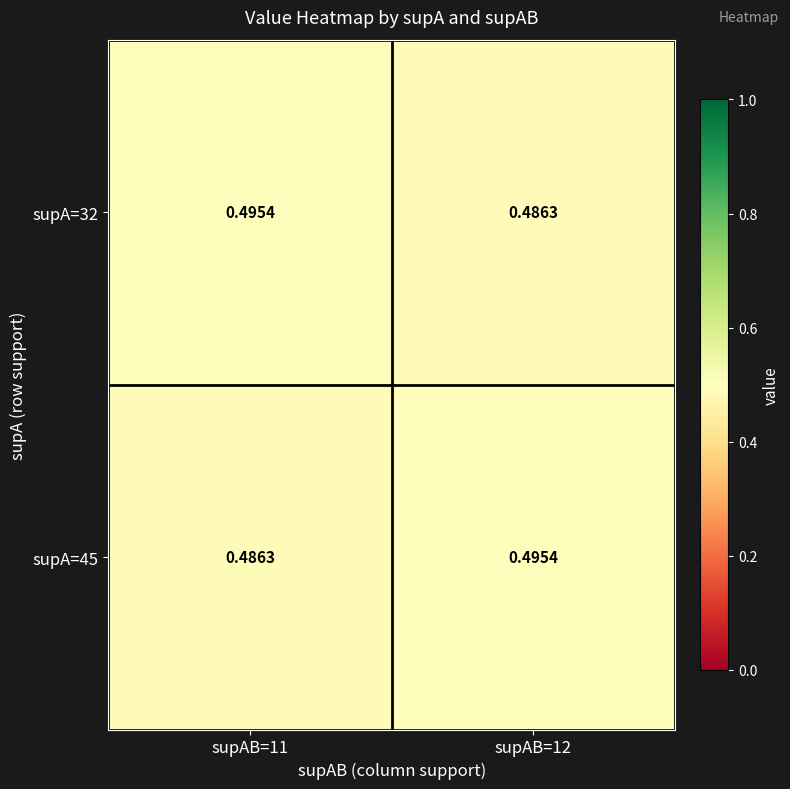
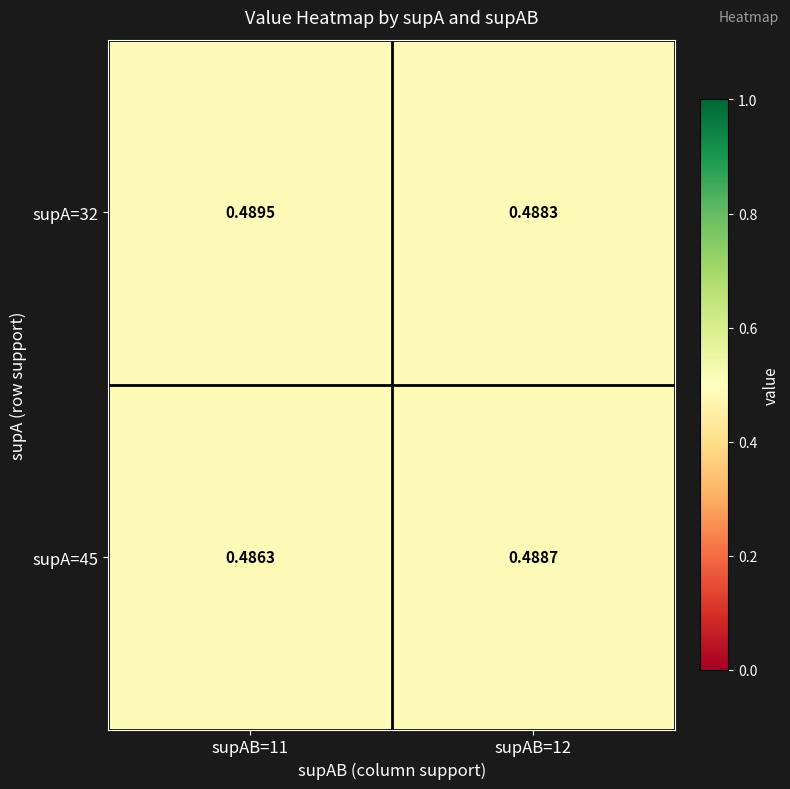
  {
    "supA=32": {
-     "supAB=11": 0.4954,
-     "supAB=12": 0.4863
+     "supAB=11": 0.4895,
+     "supAB=12": 0.4883
    },
    "supA=45": {
      "supAB=11": 0.4863,
-     "supAB=12": 0.4954
+     "supAB=12": 0.4887
    }
  }
